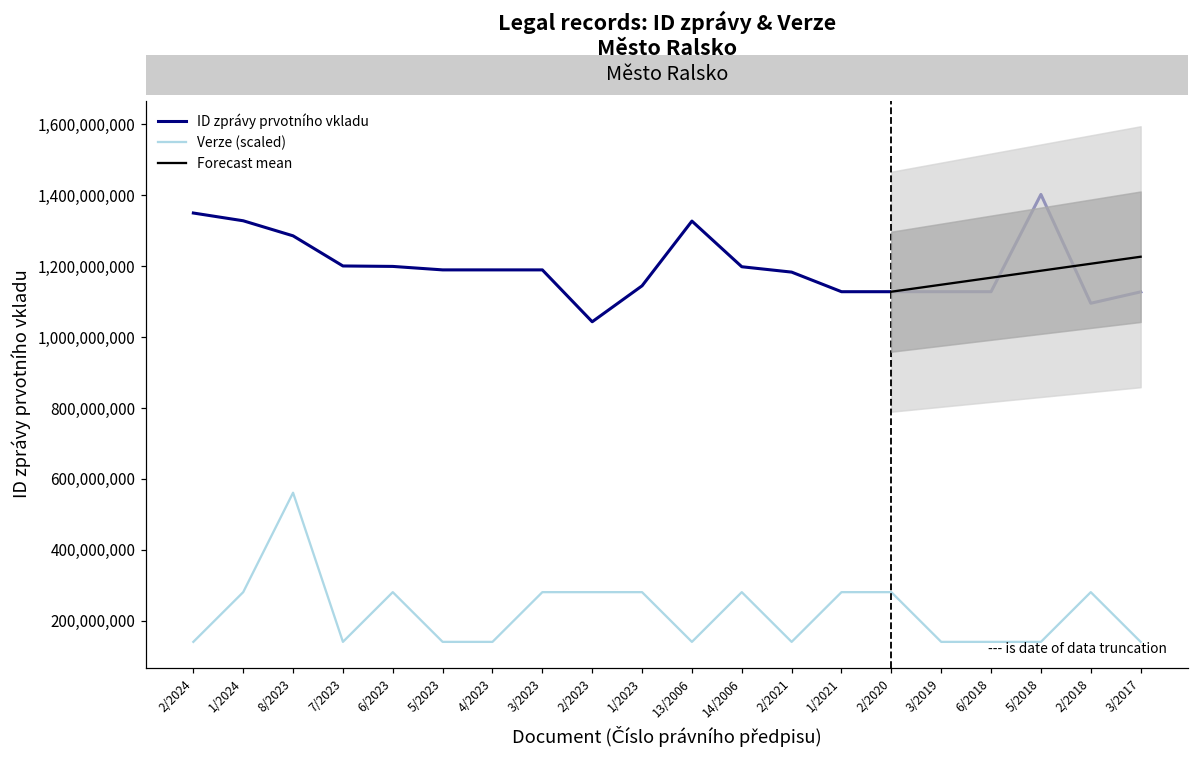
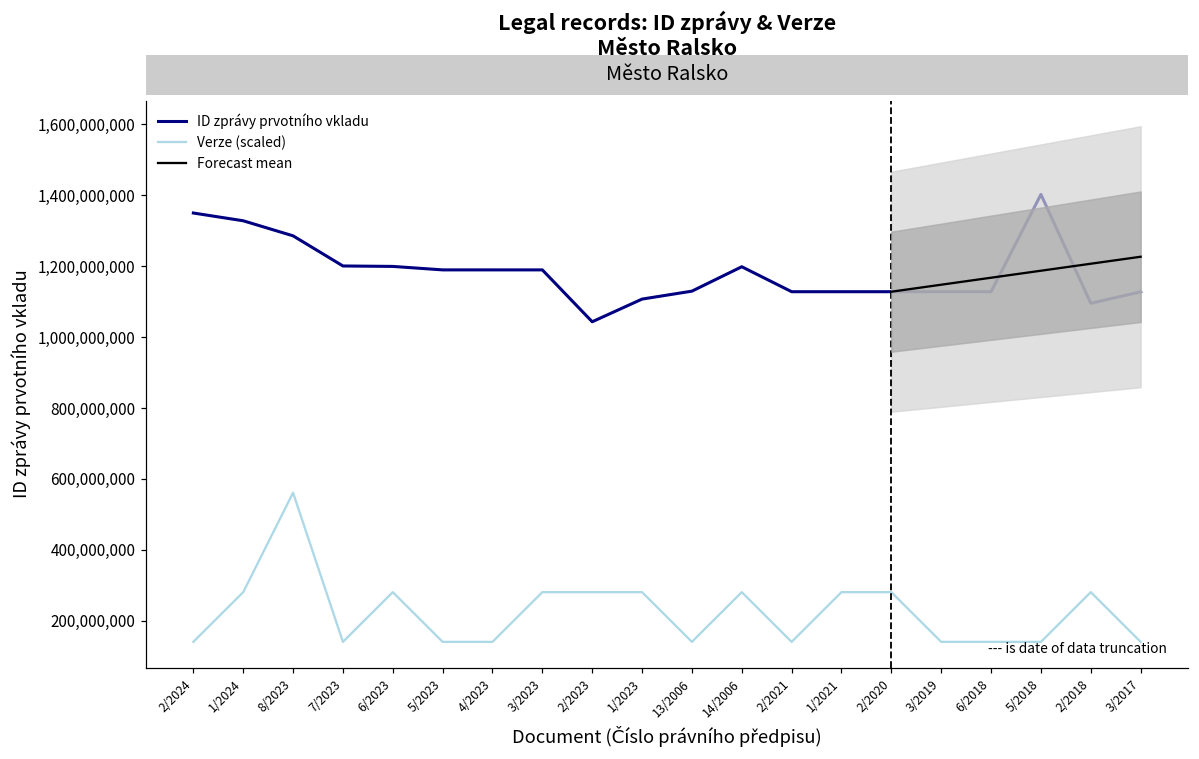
  {
    "ID zprávy prvotního vkladu": {
      "2/2024": "1,350,000,000",
      "1/2024": "1,330,000,000",
      "8/2023": "1,290,000,000",
      "7/2023": "1,200,000,000",
      "6/2023": "1,200,000,000",
      "5/2023": "1,190,000,000",
      "4/2023": "1,190,000,000",
      "3/2023": "1,190,000,000",
      "2/2023": "1,040,000,000",
-     "1/2023": "1,140,000,000",
-     "13/2006": "1,330,000,000",
+     "1/2023": "1,110,000,000",
+     "13/2006": "1,130,000,000",
      "14/2006": "1,200,000,000",
-     "2/2021": "1,180,000,000",
+     "2/2021": "1,130,000,000",
      "1/2021": "1,130,000,000",
      "3/2019": "1,130,000,000",
      "6/2018": "1,130,000,000",
      "5/2018": "1,400,000,000",
      "2/2018": "1,100,000,000",
      "3/2017": "1,130,000,000"
    },
    "Forecast mean": {
      "3/2019": "1,150,000,000",
      "6/2018": "1,170,000,000",
      "5/2018": "1,190,000,000",
      "2/2018": "1,210,000,000",
      "3/2017": "1,230,000,000"
    }
  }
